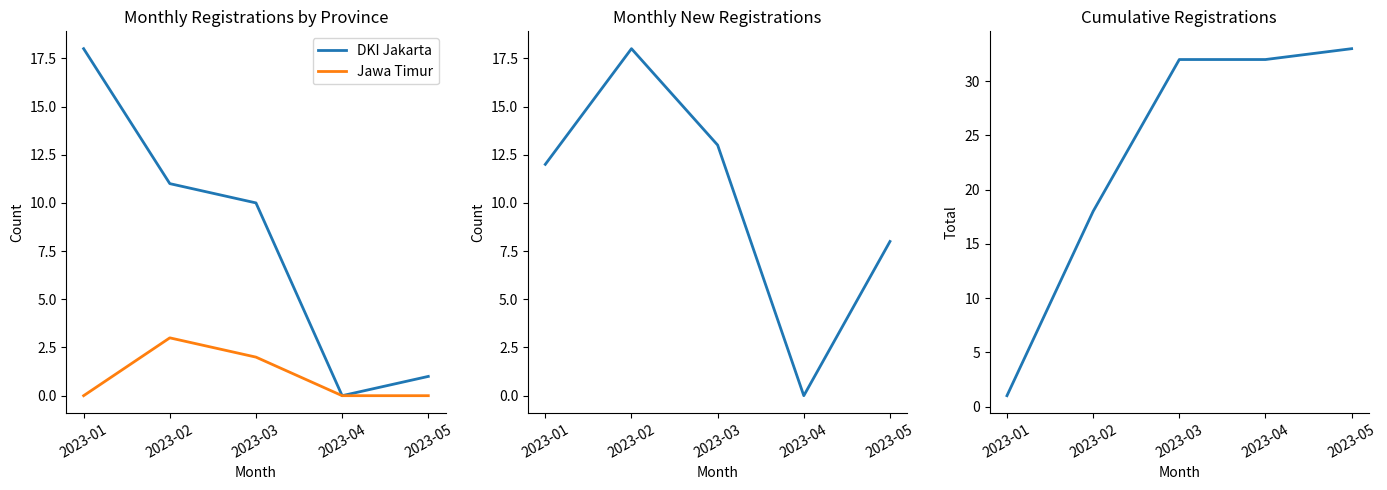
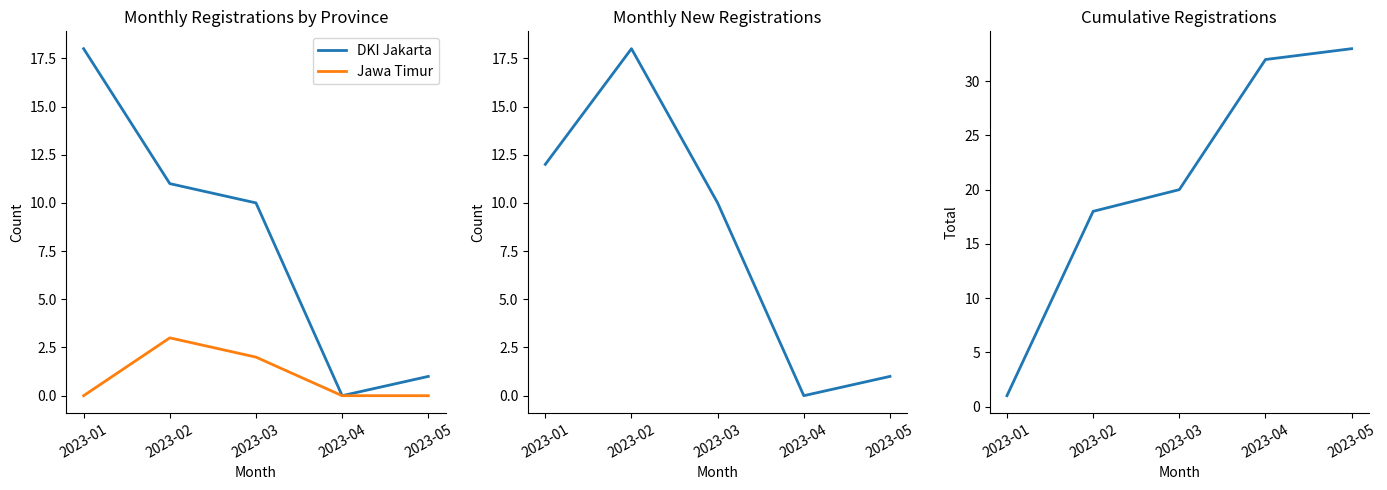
  {
    "Monthly Registrations by Province": {
      "DKI Jakarta": {
        "2023-01": 18.0,
        "2023-02": 11.0,
        "2023-03": 10.0,
        "2023-05": 1.0
      },
      "Jawa Timur": {
        "2023-01": 0.0,
        "2023-02": 3.0,
        "2023-03": 2.0,
        "2023-05": 0.0
      }
    },
    "Monthly New Registrations": {
      "2023-01": 12,
      "2023-02": 18,
-     "2023-03": 13,
+     "2023-03": 10,
      "2023-04": 0,
-     "2023-05": 8
+     "2023-05": 1
    },
    "Cumulative Registrations": {
      "2023-01": 1,
      "2023-02": 18,
-     "2023-03": 32,
+     "2023-03": 20,
      "2023-04": 32,
      "2023-05": 33
    }
  }
